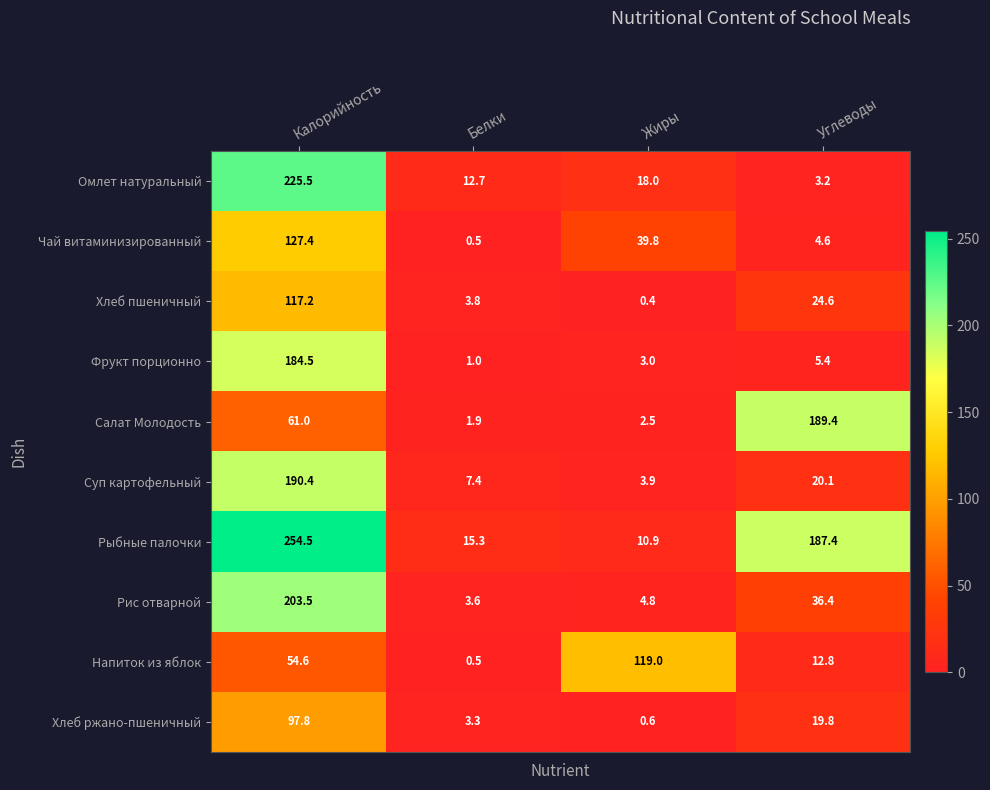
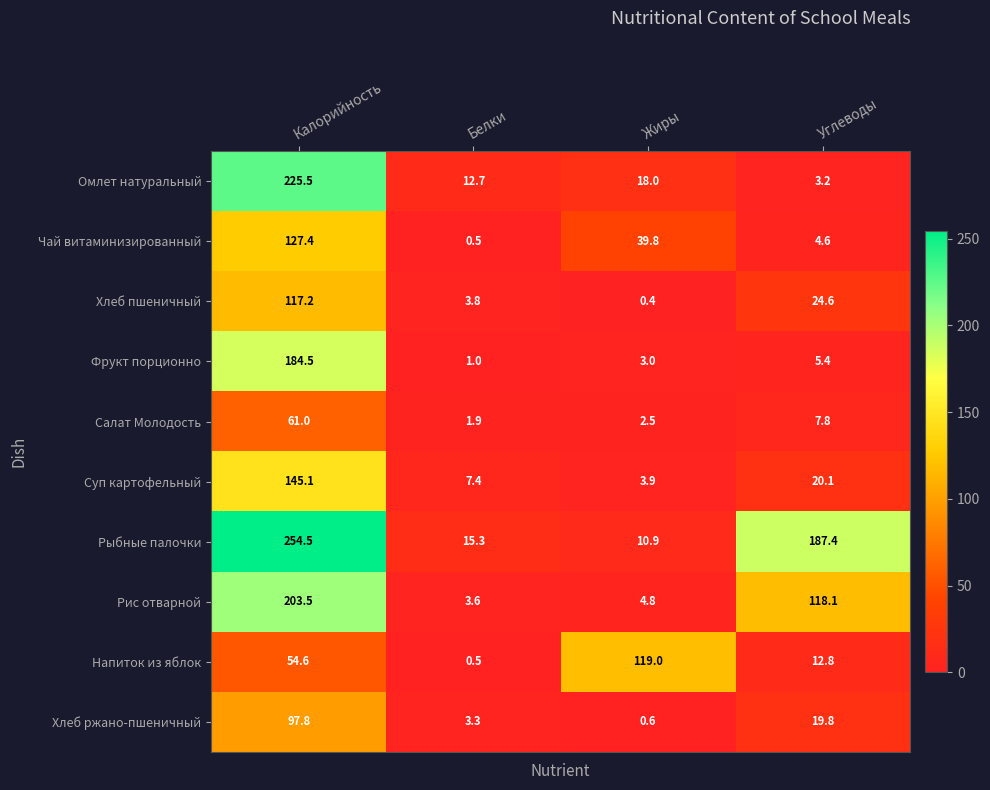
  {
    "Омлет натуральный": {
      "Калорийность": 225.5,
      "Белки": 12.7,
      "Жиры": 18.0,
      "Углеводы": 3.2
    },
    "Чай витаминизированный": {
      "Калорийность": 127.4,
      "Белки": 0.5,
      "Жиры": 39.8,
      "Углеводы": 4.6
    },
    "Хлеб пшеничный": {
      "Калорийность": 117.2,
      "Белки": 3.8,
      "Жиры": 0.4,
      "Углеводы": 24.6
    },
    "Фрукт порционно": {
      "Калорийность": 184.5,
      "Белки": 1.0,
      "Жиры": 3.0,
      "Углеводы": 5.4
    },
    "Салат Молодость": {
      "Калорийность": 61.0,
      "Белки": 1.9,
      "Жиры": 2.5,
-     "Углеводы": 189.4
+     "Углеводы": 7.8
    },
    "Суп картофельный": {
-     "Калорийность": 190.4,
+     "Калорийность": 145.1,
      "Белки": 7.4,
      "Жиры": 3.9,
      "Углеводы": 20.1
    },
    "Рыбные палочки": {
      "Калорийность": 254.5,
      "Белки": 15.3,
      "Жиры": 10.9,
      "Углеводы": 187.4
    },
    "Рис отварной": {
      "Калорийность": 203.5,
      "Белки": 3.6,
      "Жиры": 4.8,
-     "Углеводы": 36.4
+     "Углеводы": 118.1
    },
    "Напиток из яблок": {
      "Калорийность": 54.6,
      "Белки": 0.5,
      "Жиры": 119.0,
      "Углеводы": 12.8
    },
    "Хлеб ржано-пшеничный": {
      "Калорийность": 97.8,
      "Белки": 3.3,
      "Жиры": 0.6,
      "Углеводы": 19.8
    }
  }
